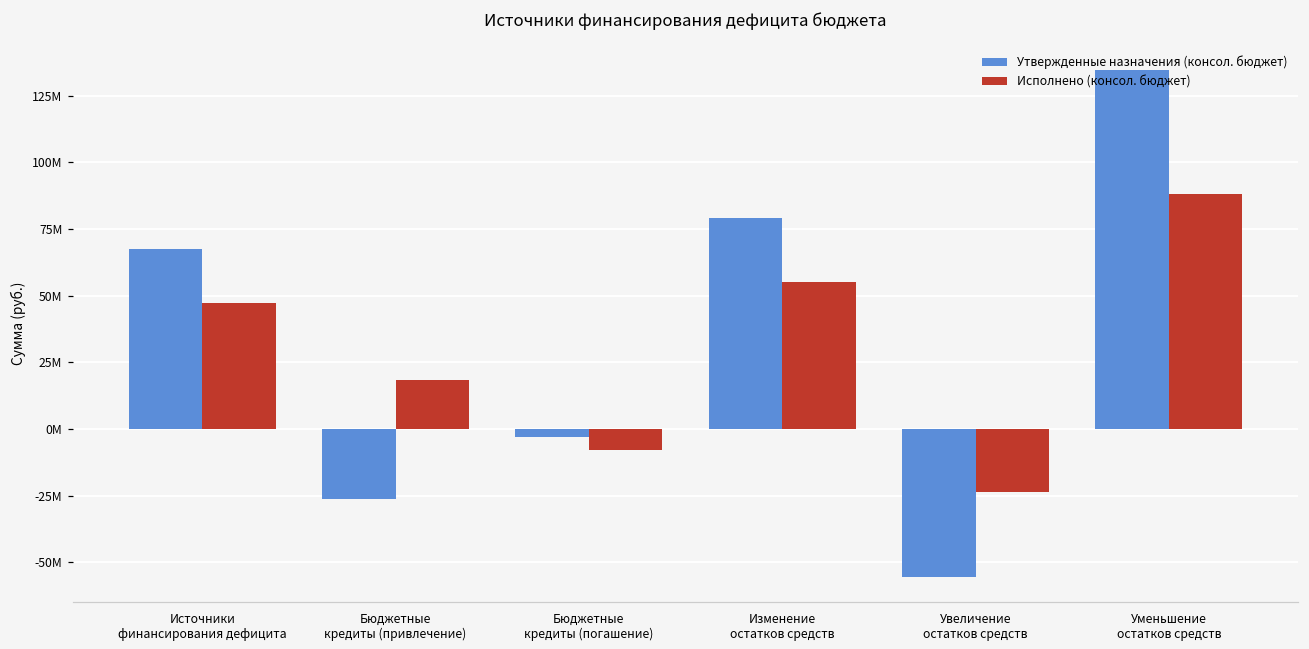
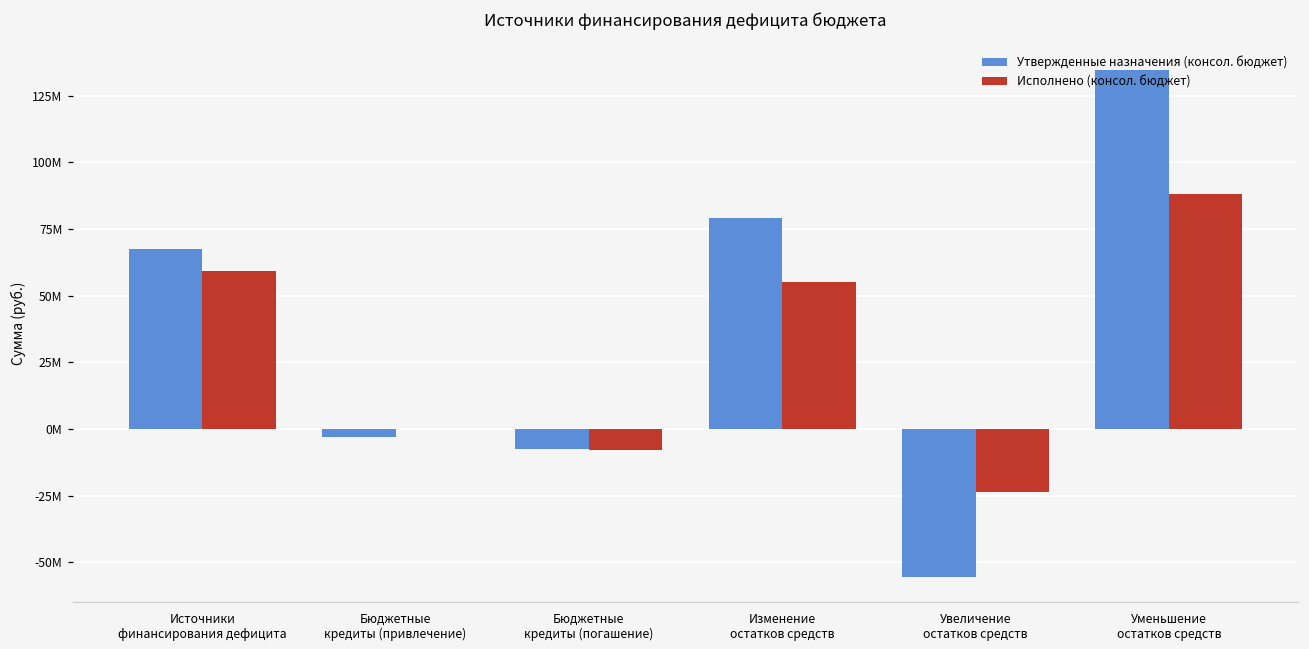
  {
    "Утвержденные назначения (консол. бюджет)": {
      "Источники финансирования дефицита": 68000000,
-     "Бюджетные кредиты (привлечение)": -26000000,
-     "Бюджетные кредиты (погашение)": -3000000,
+     "Бюджетные кредиты (привлечение)": -3000000,
+     "Бюджетные кредиты (погашение)": -7000000,
      "Изменение остатков средств": 79000000,
      "Увеличение остатков средств": -55000000,
      "Уменьшение остатков средств": 135000000
    },
    "Исполнено (консол. бюджет)": {
-     "Источники финансирования дефицита": 47000000,
-     "Бюджетные кредиты (привлечение)": 18000000,
+     "Источники финансирования дефицита": 59000000,
+     "Бюджетные кредиты (привлечение)": 0,
      "Бюджетные кредиты (погашение)": -8000000,
      "Изменение остатков средств": 55000000,
      "Увеличение остатков средств": -24000000,
      "Уменьшение остатков средств": 88000000
    }
  }
